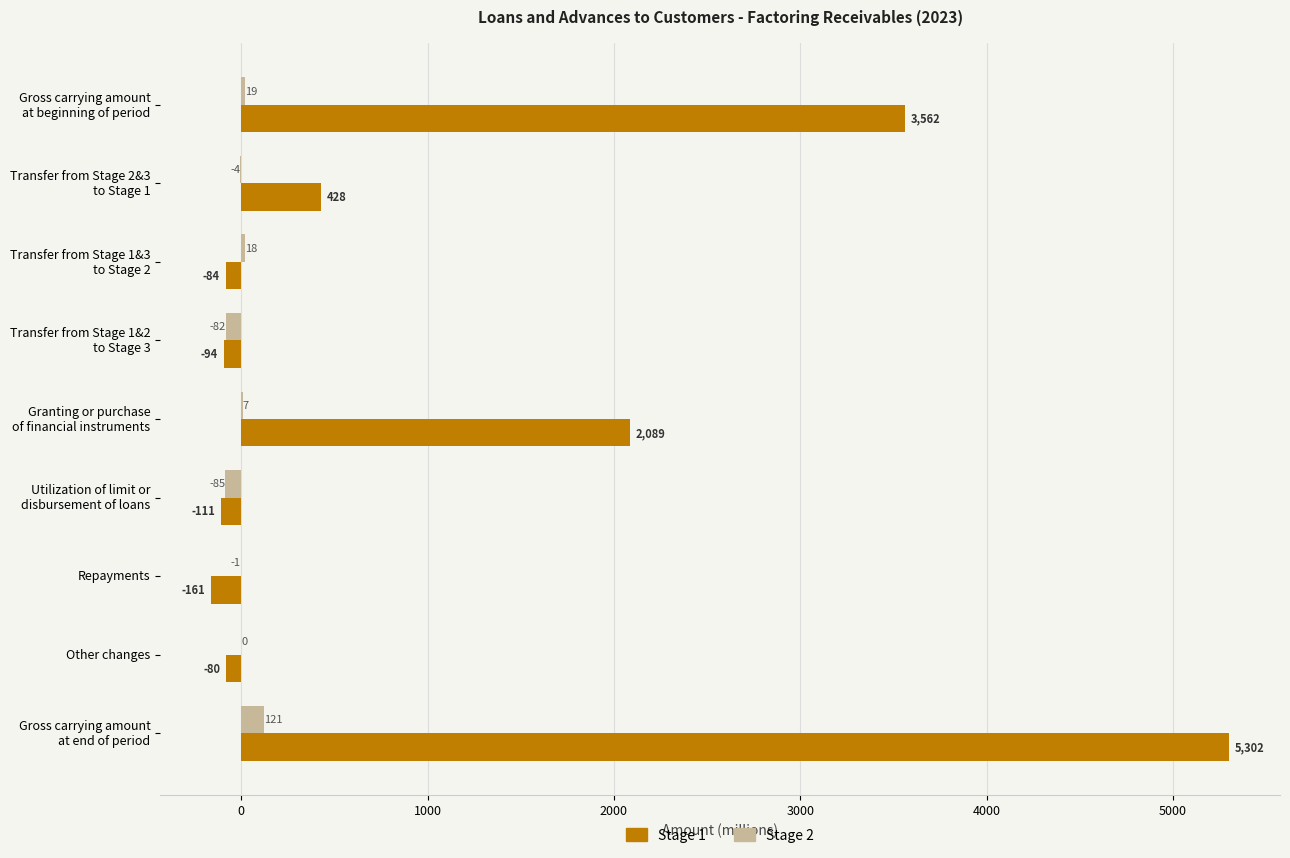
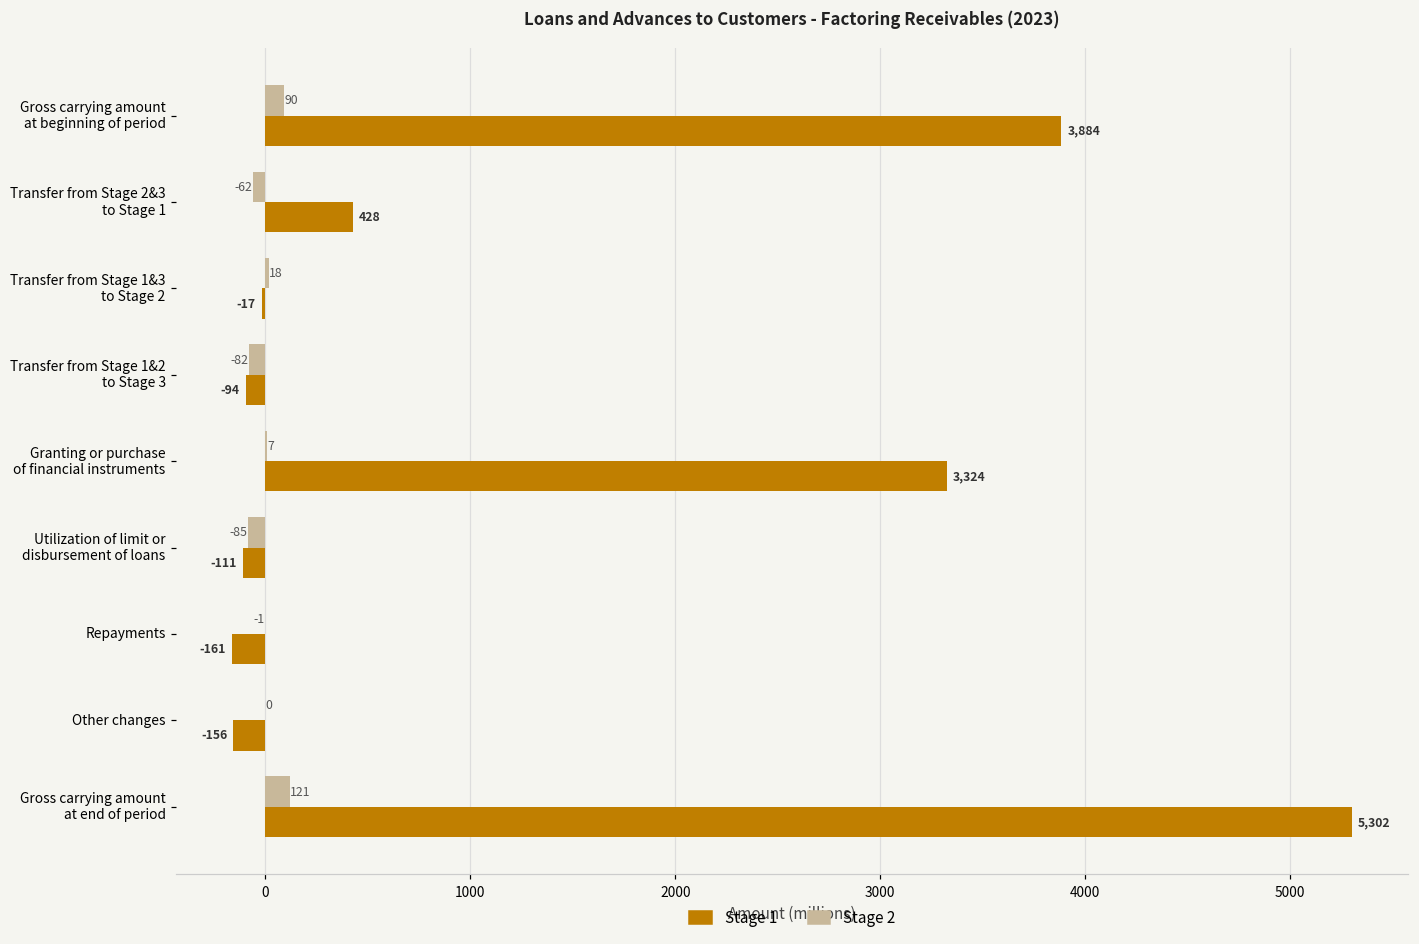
  {
    "Stage 1": {
-     "Gross carrying amount at beginning of period": "3,562",
+     "Gross carrying amount at beginning of period": "3,884",
      "Transfer from Stage 2&3 to Stage 1": "428",
-     "Transfer from Stage 1&3 to Stage 2": "-84",
+     "Transfer from Stage 1&3 to Stage 2": "-17",
      "Transfer from Stage 1&2 to Stage 3": "-94",
-     "Granting or purchase of financial instruments": "2,089",
+     "Granting or purchase of financial instruments": "3,324",
      "Utilization of limit or disbursement of loans": "-111",
      "Repayments": "-161",
-     "Other changes": "-80",
+     "Other changes": "-156",
      "Gross carrying amount at end of period": "5,302"
    },
    "Stage 2": {
-     "Gross carrying amount at beginning of period": "19",
-     "Transfer from Stage 2&3 to Stage 1": "-4",
+     "Gross carrying amount at beginning of period": "90",
+     "Transfer from Stage 2&3 to Stage 1": "-62",
      "Transfer from Stage 1&3 to Stage 2": "18",
      "Transfer from Stage 1&2 to Stage 3": "-82",
      "Granting or purchase of financial instruments": "7",
      "Utilization of limit or disbursement of loans": "-85",
      "Repayments": "-1",
      "Other changes": "0",
      "Gross carrying amount at end of period": "121"
    }
  }
